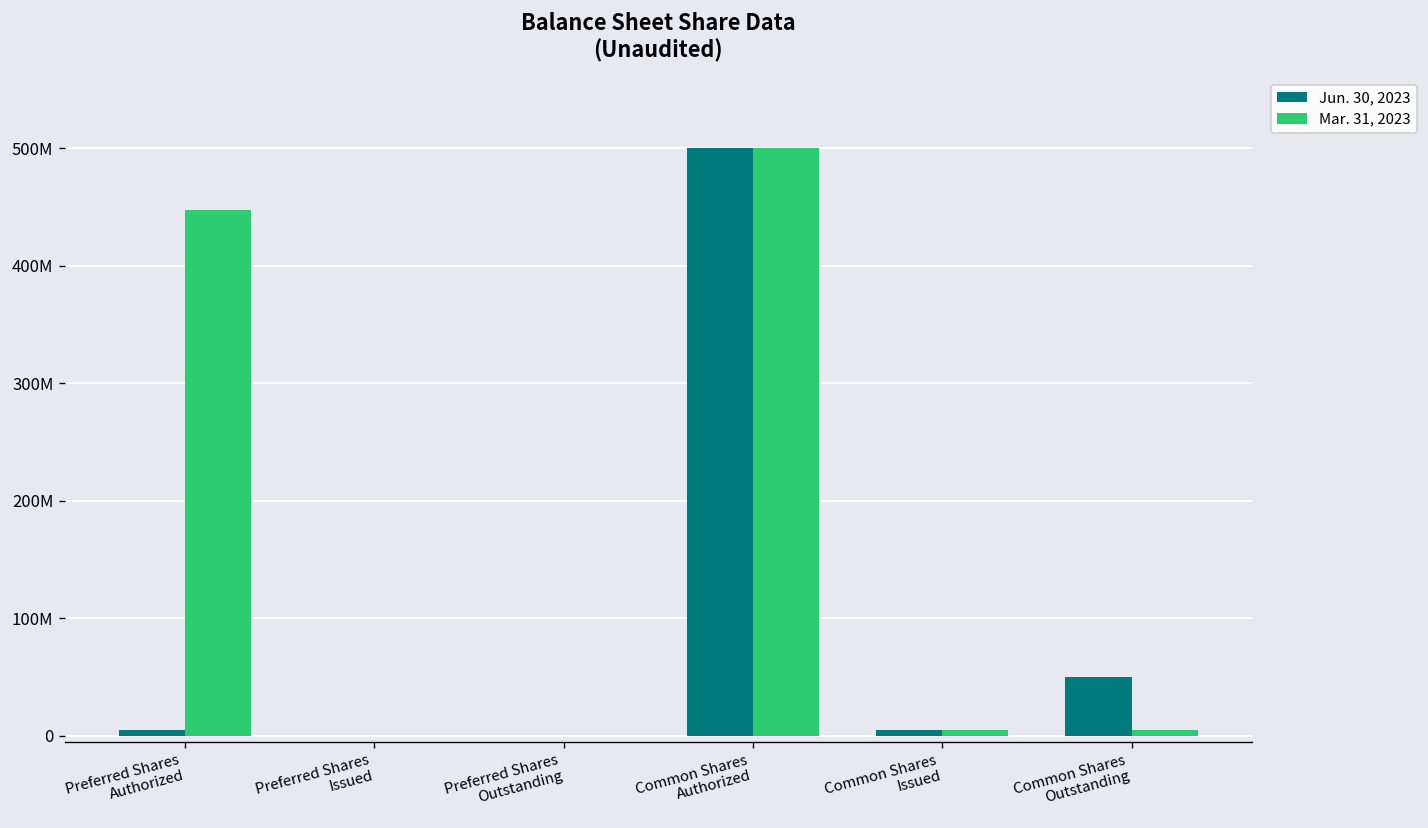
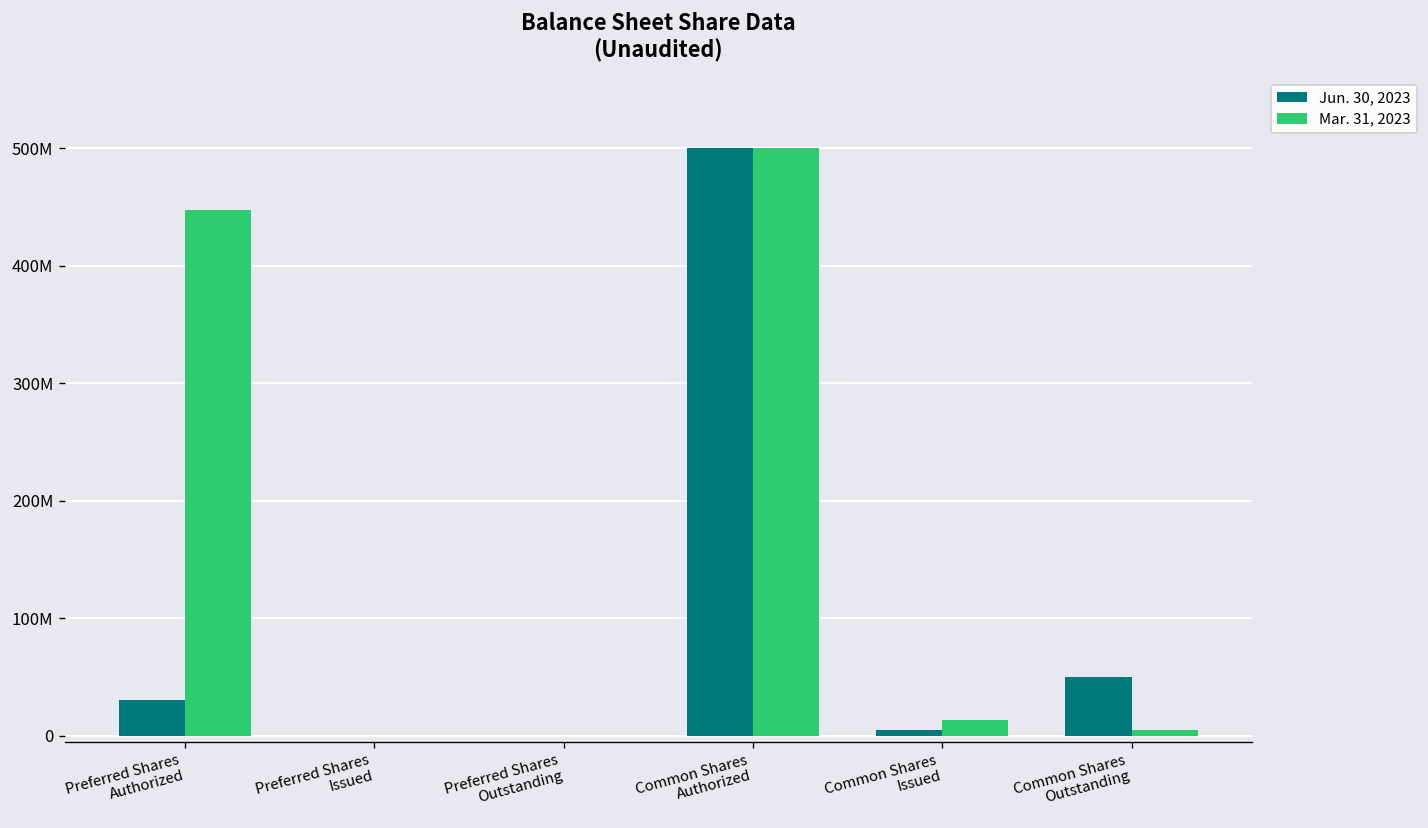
  {
    "Jun. 30, 2023": {
-     "Preferred Shares Authorized": 10000000,
+     "Preferred Shares Authorized": 30000000,
      "Preferred Shares Issued": 0,
      "Preferred Shares Outstanding": 0,
      "Common Shares Authorized": 500000000,
      "Common Shares Issued": 0,
      "Common Shares Outstanding": 50000000
    },
    "Mar. 31, 2023": {
      "Preferred Shares Authorized": 450000000,
      "Preferred Shares Issued": 0,
      "Preferred Shares Outstanding": 0,
      "Common Shares Authorized": 500000000,
-     "Common Shares Issued": 5000000,
+     "Common Shares Issued": 14000000,
      "Common Shares Outstanding": 10000000
    }
  }
